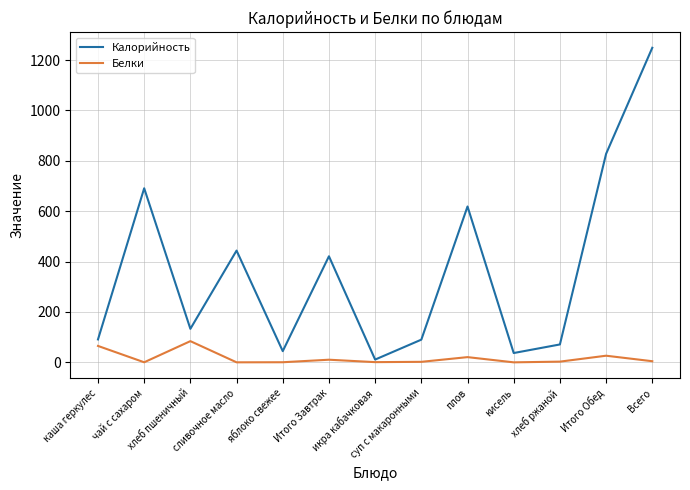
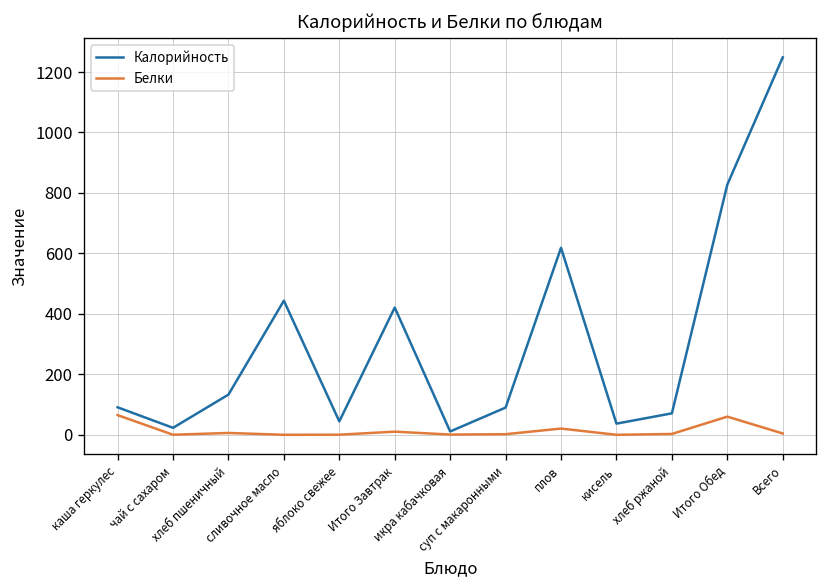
  {
    "Калорийность": {
      "каша геркулес": 90,
-     "чай с сахаром": 690,
+     "чай с сахаром": 20,
      "хлеб пшеничный": 130,
      "сливочное масло": 440,
      "яблоко свежее": 40,
      "Итого Завтрак": 420,
      "суп с макаронными": 90,
      "плов": 620,
      "кисель": 40,
      "хлеб ржаной": 70,
      "Итого Обед": 830,
      "Всего": 1250
    },
    "Белки": {
      "каша геркулес": 70,
      "чай с сахаром": 0,
-     "хлеб пшеничный": 80,
+     "хлеб пшеничный": 10,
      "сливочное масло": 0,
      "яблоко свежее": 0,
      "Итого Завтрак": 10,
      "суп с макаронными": 0,
      "плов": 20,
      "кисель": 0,
      "хлеб ржаной": 0,
-     "Итого Обед": 30,
+     "Итого Обед": 60,
      "Всего": 0
    }
  }
